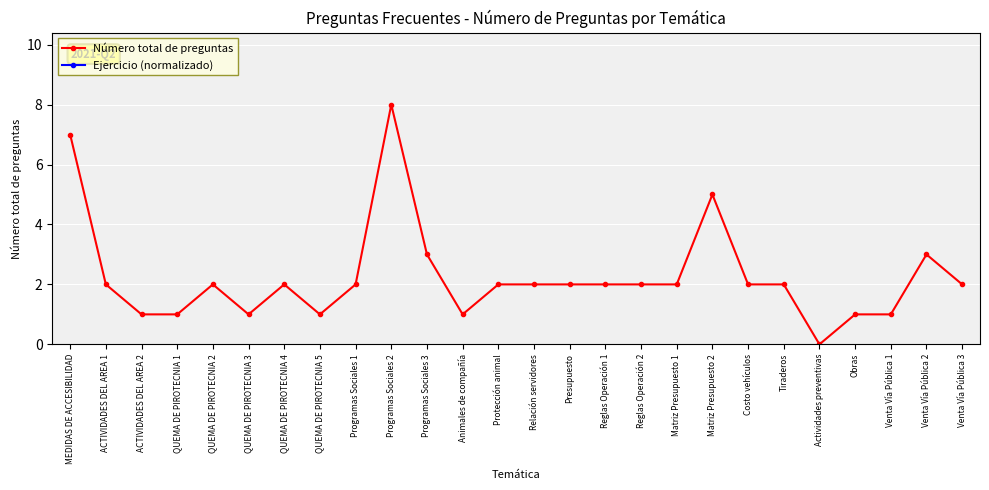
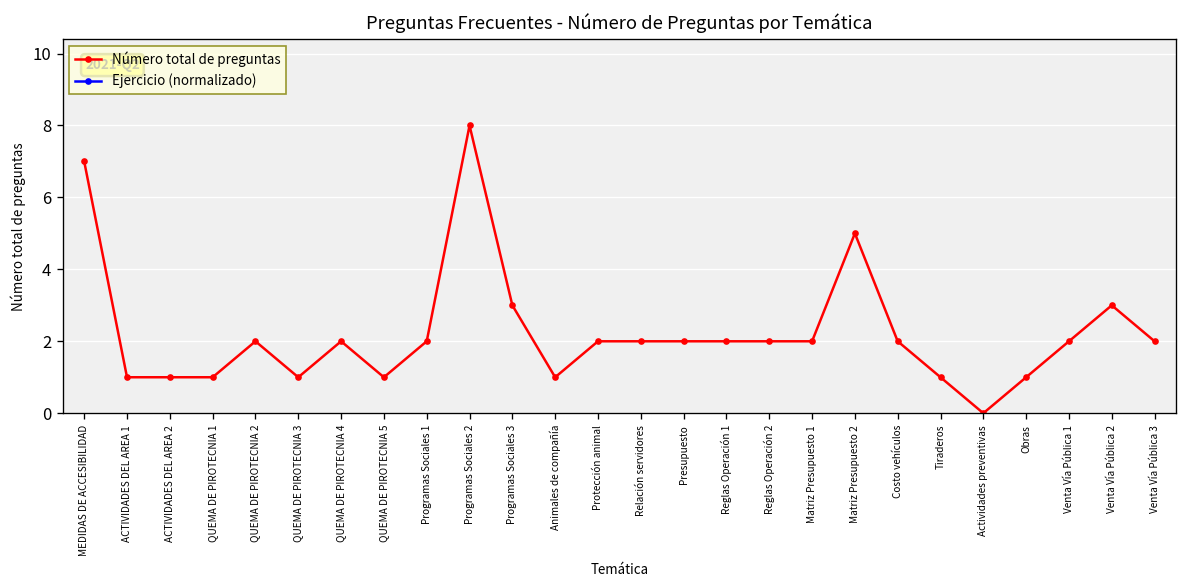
  {
    "Número total de preguntas": {
      "MEDIDAS DE ACCESIBILIDAD": 7,
-     "ACTIVIDADES DEL AREA 1": 2,
+     "ACTIVIDADES DEL AREA 1": 1,
      "ACTIVIDADES DEL AREA 2": 1,
      "QUEMA DE PIROTECNIA 1": 1,
      "QUEMA DE PIROTECNIA 2": 2,
      "QUEMA DE PIROTECNIA 3": 1,
      "QUEMA DE PIROTECNIA 4": 2,
      "QUEMA DE PIROTECNIA 5": 1,
      "Programas Sociales 1": 2,
      "Programas Sociales 2": 8,
      "Programas Sociales 3": 3,
      "Animales de compañía": 1,
      "Protección animal": 2,
      "Relación servidores": 2,
      "Presupuesto": 2,
      "Reglas Operación 1": 2,
      "Reglas Operación 2": 2,
      "Matriz Presupuesto 1": 2,
      "Matriz Presupuesto 2": 5,
      "Costo vehículos": 2,
-     "Tiraderos": 2,
+     "Tiraderos": 1,
      "Actividades preventivas": 0,
      "Obras": 1,
-     "Venta Vía Pública 1": 1,
+     "Venta Vía Pública 1": 2,
      "Venta Vía Pública 2": 3,
      "Venta Vía Pública 3": 2
    }
  }
